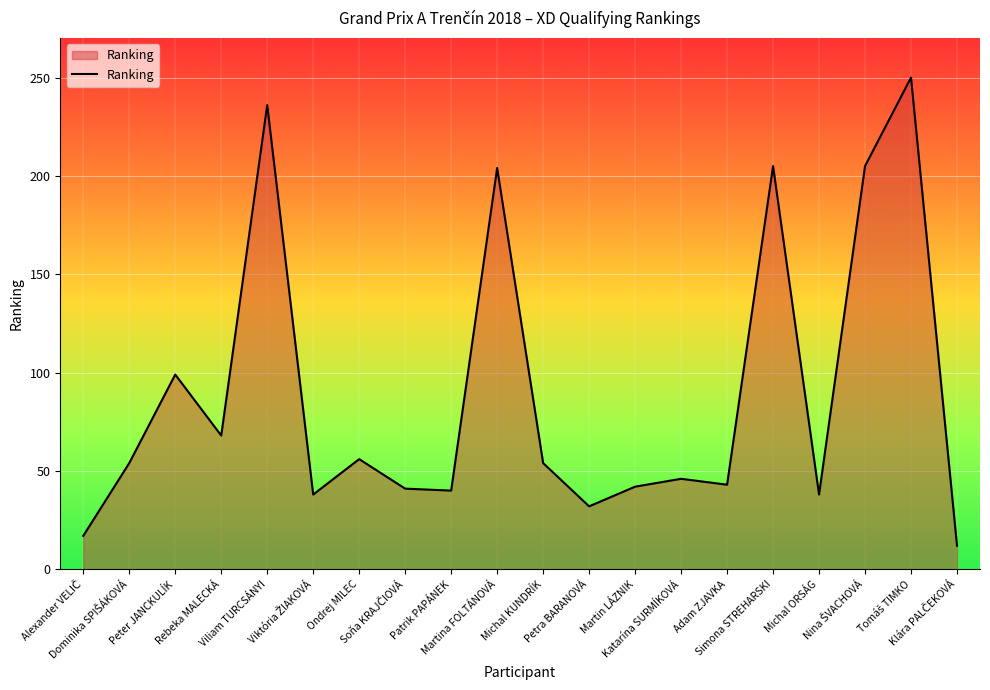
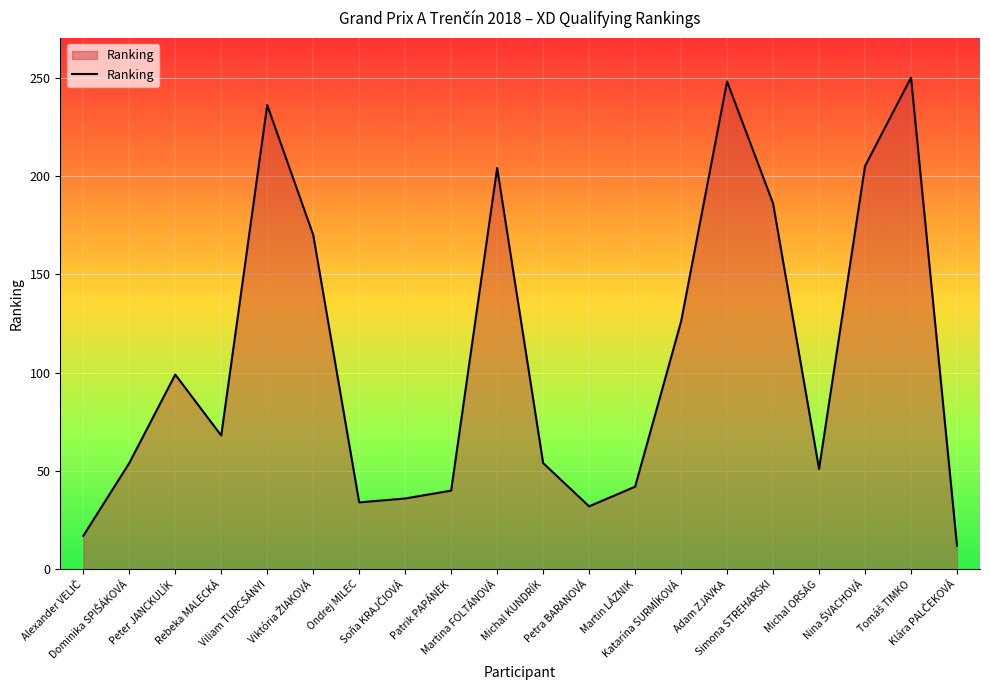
  {
    "Alexander VELIČ": 17,
    "Dominika SPIŠÁKOVÁ": 54,
    "Peter JANCKULÍK": 99,
    "Rebeka MALECKÁ": 68,
    "Viliam TURCSÁNYI": 236,
-   "Viktória ŽIAKOVÁ": 38,
-   "Ondrej MILEC": 56,
-   "Soňa KRAJČIOVÁ": 41,
+   "Viktória ŽIAKOVÁ": 170,
+   "Ondrej MILEC": 34,
+   "Soňa KRAJČIOVÁ": 36,
    "Patrik PAPÁNEK": 40,
    "Martina FOLTÁNOVÁ": 204,
    "Michal KUNDRÍK": 54,
    "Petra BARANOVÁ": 32,
    "Martin LÁZNIK": 42,
-   "Katarína SURMÍKOVÁ": 46,
-   "Adam ZJAVKA": 43,
-   "Simona STREHARSKI": 205,
-   "Michal ORSÁG": 38,
+   "Katarína SURMÍKOVÁ": 126,
+   "Adam ZJAVKA": 248,
+   "Simona STREHARSKI": 186,
+   "Michal ORSÁG": 51,
    "Nina ŠVACHOVÁ": 205,
    "Tomáš TIMKO": 250,
    "Klára PALČEKOVÁ": 12
  }
